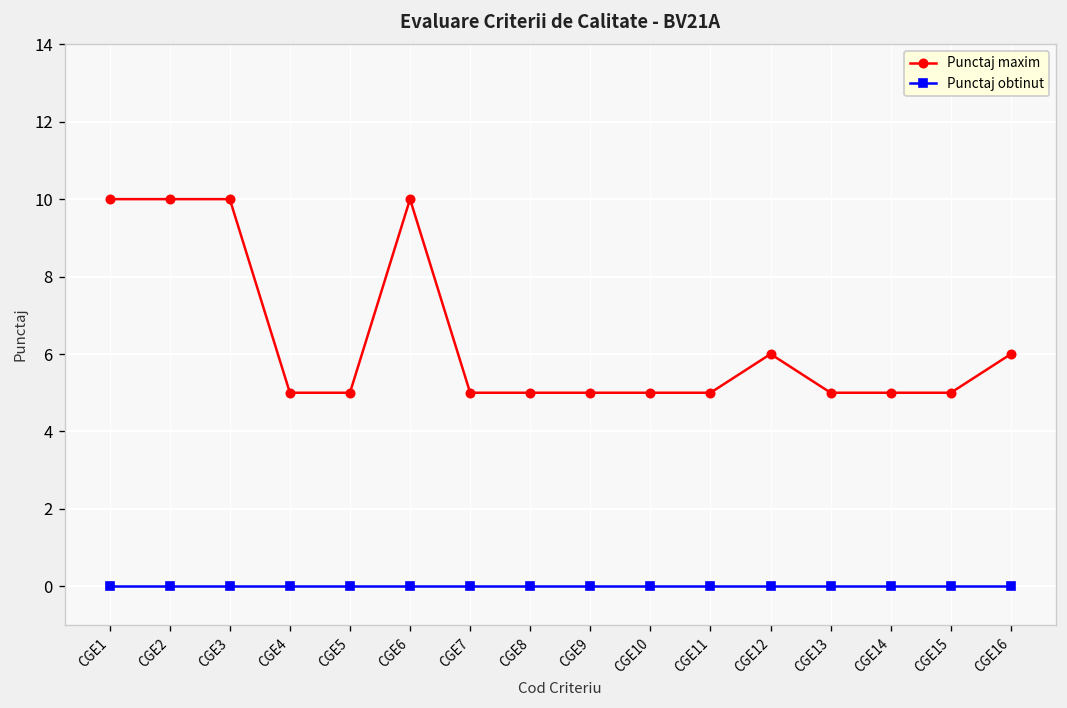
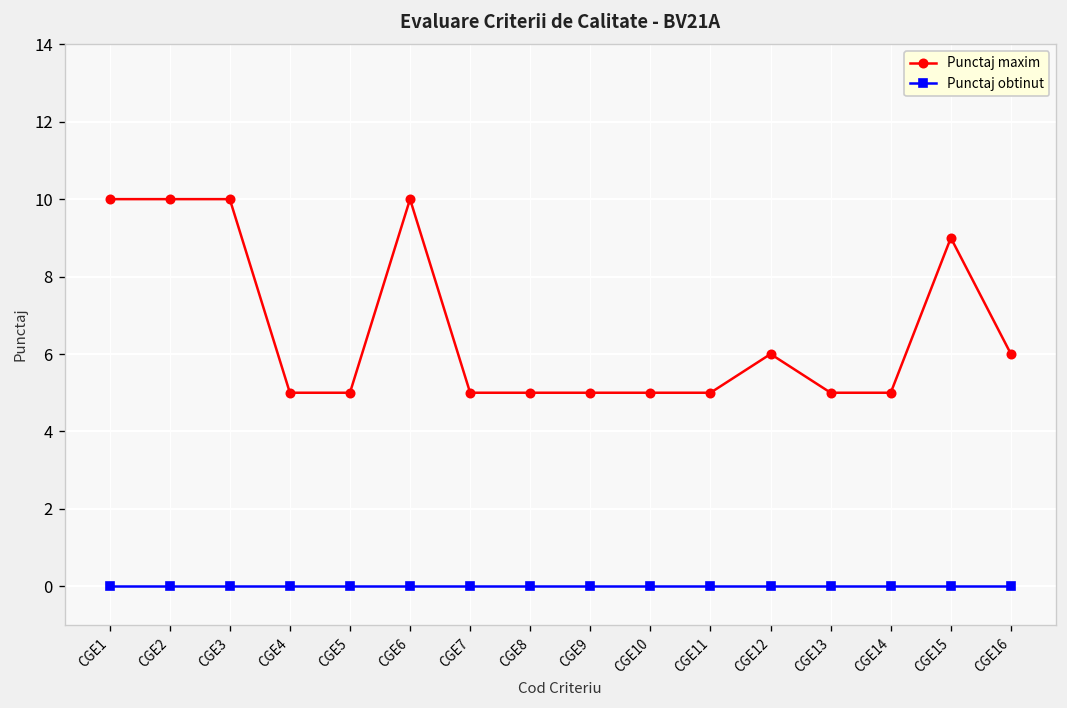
  {
    "Punctaj maxim": {
      "CGE1": 10,
      "CGE2": 10,
      "CGE3": 10,
      "CGE4": 5,
      "CGE5": 5,
      "CGE6": 10,
      "CGE7": 5,
      "CGE8": 5,
      "CGE9": 5,
      "CGE10": 5,
      "CGE11": 5,
      "CGE12": 6,
      "CGE13": 5,
      "CGE14": 5,
-     "CGE15": 5,
+     "CGE15": 9,
      "CGE16": 6
    },
    "Punctaj obtinut": {
      "CGE1": 0,
      "CGE2": 0,
      "CGE3": 0,
      "CGE4": 0,
      "CGE5": 0,
      "CGE6": 0,
      "CGE7": 0,
      "CGE8": 0,
      "CGE9": 0,
      "CGE10": 0,
      "CGE11": 0,
      "CGE12": 0,
      "CGE13": 0,
      "CGE14": 0,
      "CGE15": 0,
      "CGE16": 0
    }
  }
